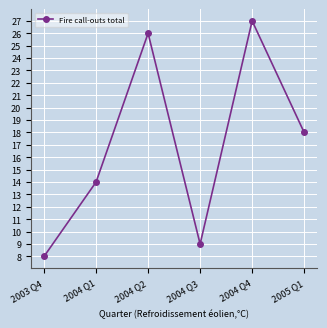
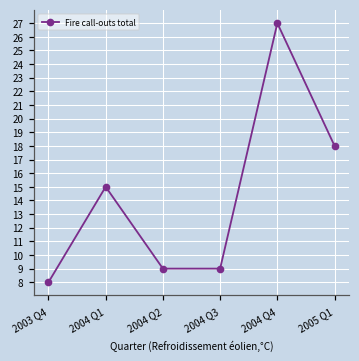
  {
    "2003 Q4": 8,
-   "2004 Q1": 14,
-   "2004 Q2": 26,
+   "2004 Q1": 15,
+   "2004 Q2": 9,
    "2004 Q3": 9,
    "2004 Q4": 27,
    "2005 Q1": 18
  }
